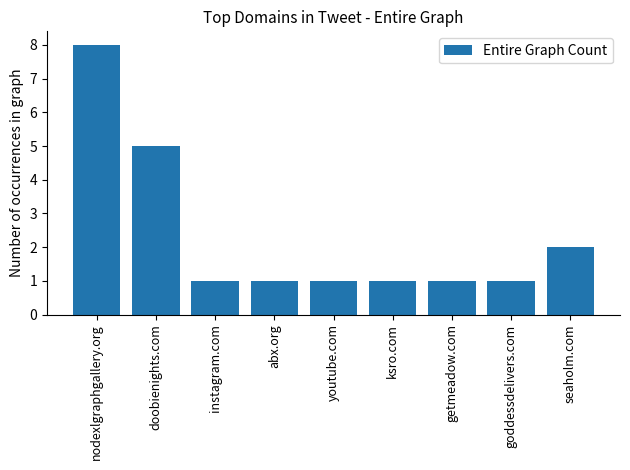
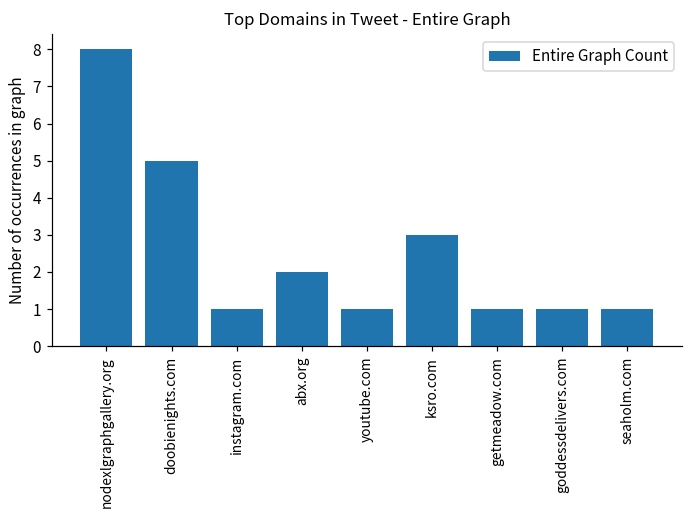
  {
    "nodexlgraphgallery.org": 8,
    "doobienights.com": 5,
    "instagram.com": 1,
-   "abx.org": 1,
+   "abx.org": 2,
    "youtube.com": 1,
-   "ksro.com": 1,
+   "ksro.com": 3,
    "getmeadow.com": 1,
    "goddessdelivers.com": 1,
-   "seaholm.com": 2
+   "seaholm.com": 1
  }
